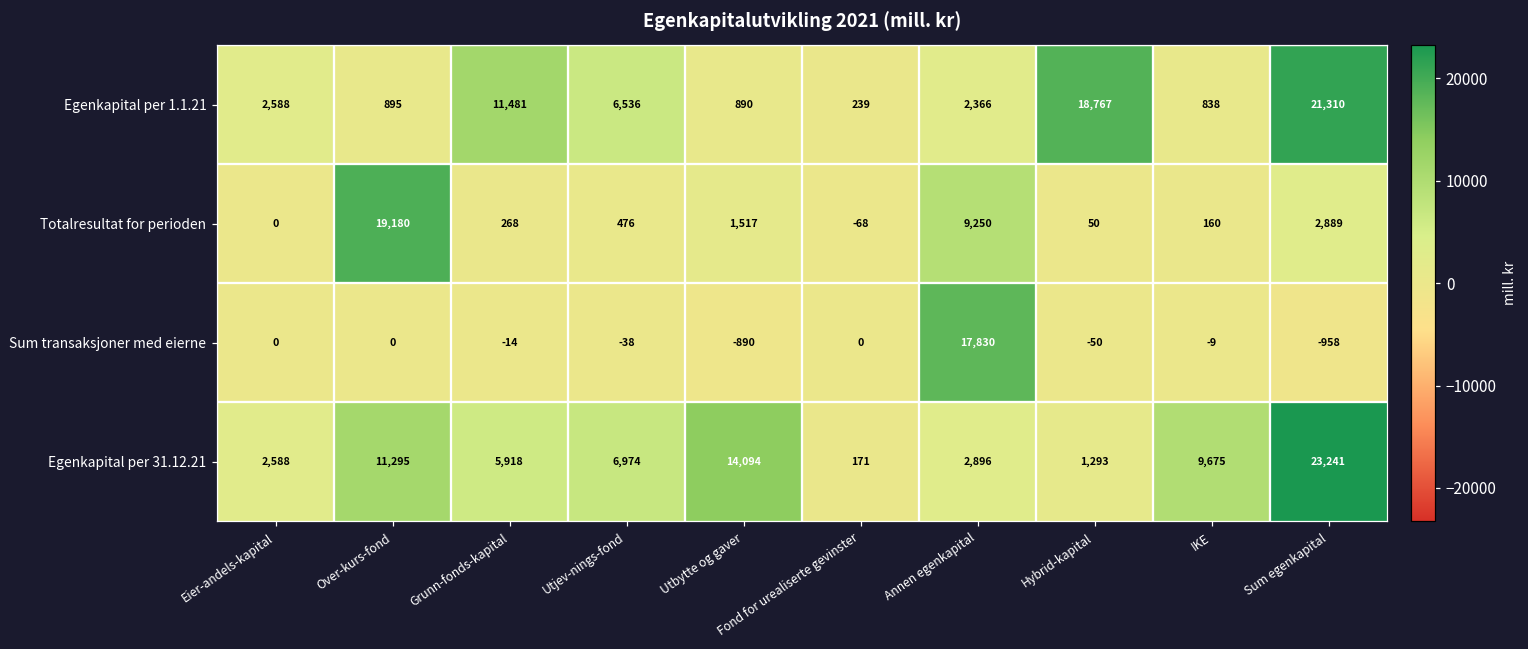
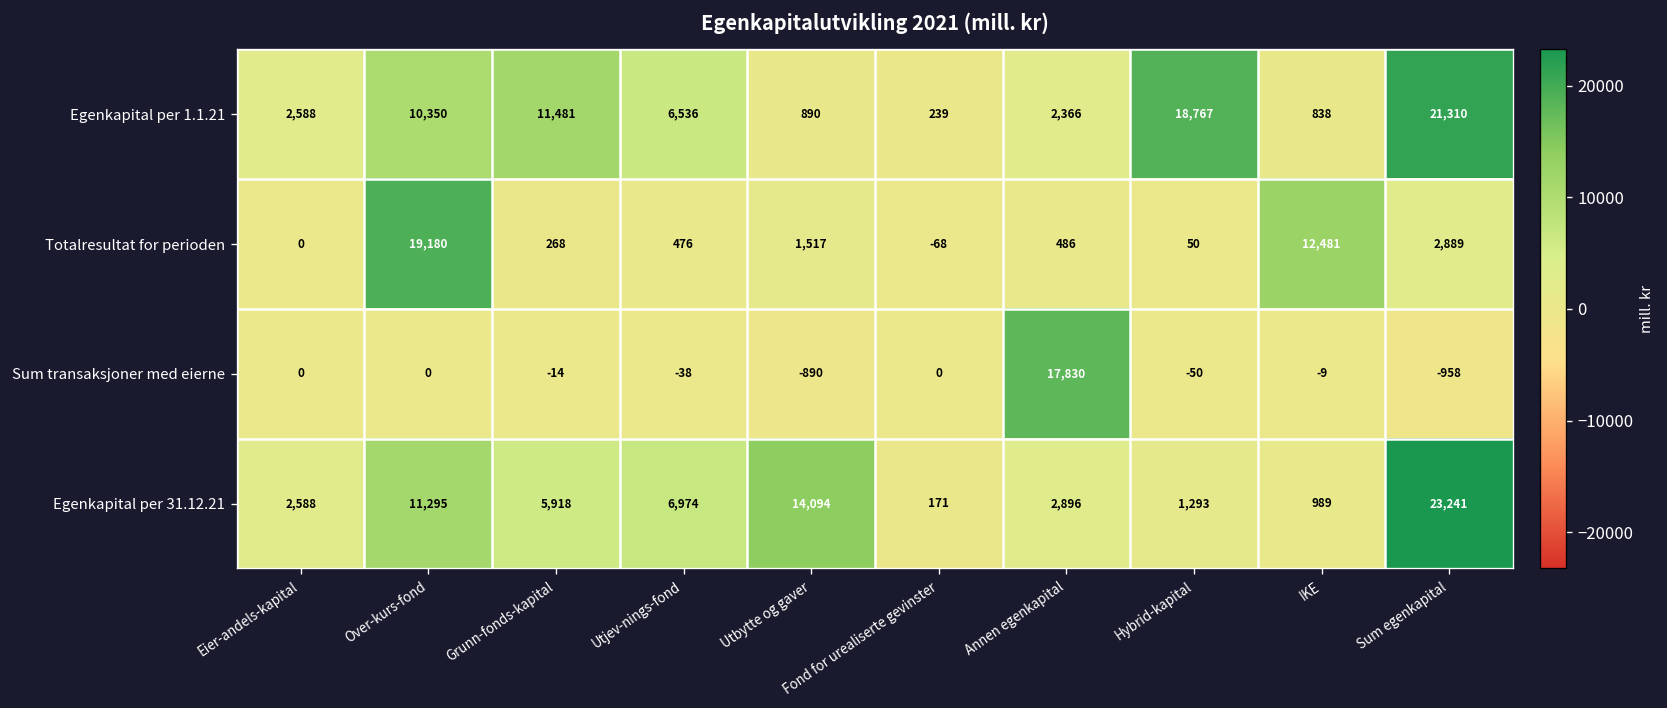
  {
    "Egenkapital per 1.1.21": {
      "Eier-andels-kapital": "2,588",
-     "Over-kurs-fond": "895",
+     "Over-kurs-fond": "10,350",
      "Grunn-fonds-kapital": "11,481",
      "Utjev-nings-fond": "6,536",
      "Utbytte og gaver": "890",
      "Fond for urealiserte gevinster": "239",
      "Annen egenkapital": "2,366",
      "Hybrid-kapital": "18,767",
      "IKE": "838",
      "Sum egenkapital": "21,310"
    },
    "Totalresultat for perioden": {
      "Eier-andels-kapital": "0",
      "Over-kurs-fond": "19,180",
      "Grunn-fonds-kapital": "268",
      "Utjev-nings-fond": "476",
      "Utbytte og gaver": "1,517",
      "Fond for urealiserte gevinster": "-68",
-     "Annen egenkapital": "9,250",
+     "Annen egenkapital": "486",
      "Hybrid-kapital": "50",
-     "IKE": "160",
+     "IKE": "12,481",
      "Sum egenkapital": "2,889"
    },
    "Sum transaksjoner med eierne": {
      "Eier-andels-kapital": "0",
      "Over-kurs-fond": "0",
      "Grunn-fonds-kapital": "-14",
      "Utjev-nings-fond": "-38",
      "Utbytte og gaver": "-890",
      "Fond for urealiserte gevinster": "0",
      "Annen egenkapital": "17,830",
      "Hybrid-kapital": "-50",
      "IKE": "-9",
      "Sum egenkapital": "-958"
    },
    "Egenkapital per 31.12.21": {
      "Eier-andels-kapital": "2,588",
      "Over-kurs-fond": "11,295",
      "Grunn-fonds-kapital": "5,918",
      "Utjev-nings-fond": "6,974",
      "Utbytte og gaver": "14,094",
      "Fond for urealiserte gevinster": "171",
      "Annen egenkapital": "2,896",
      "Hybrid-kapital": "1,293",
-     "IKE": "9,675",
+     "IKE": "989",
      "Sum egenkapital": "23,241"
    }
  }
